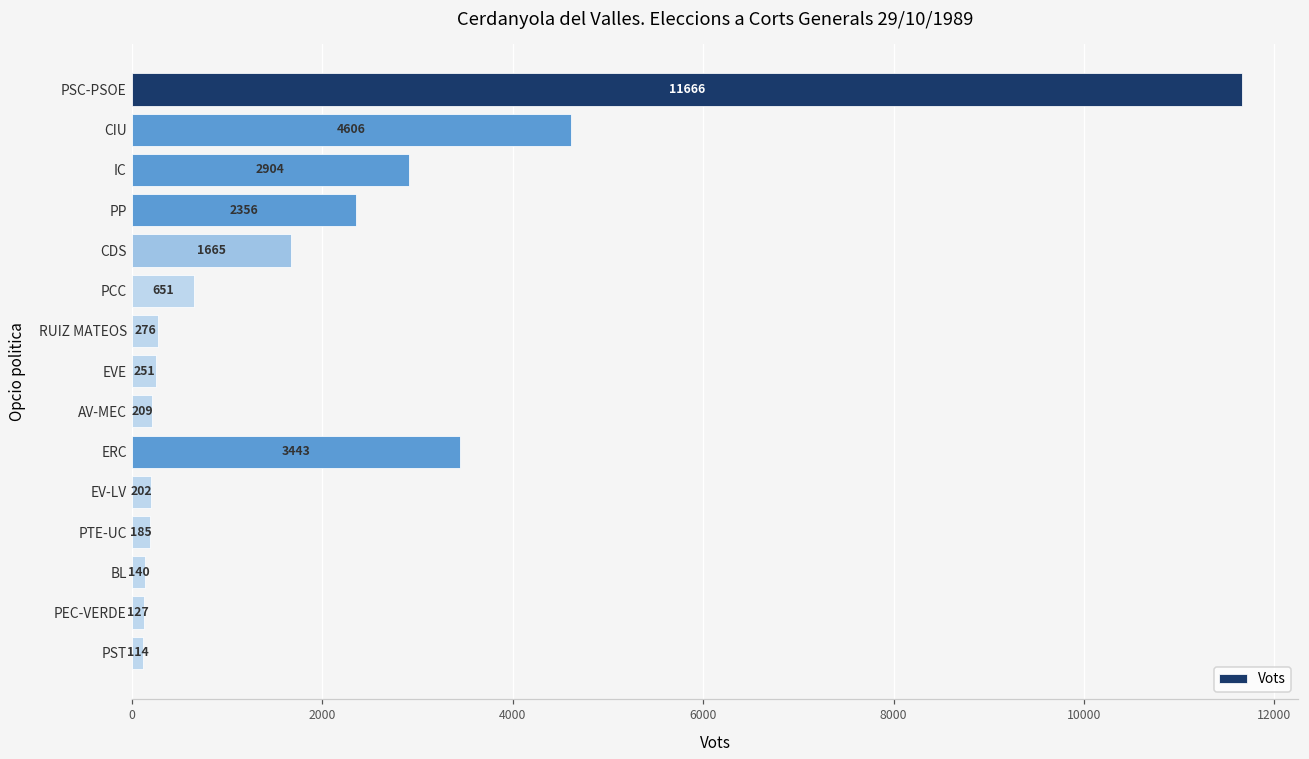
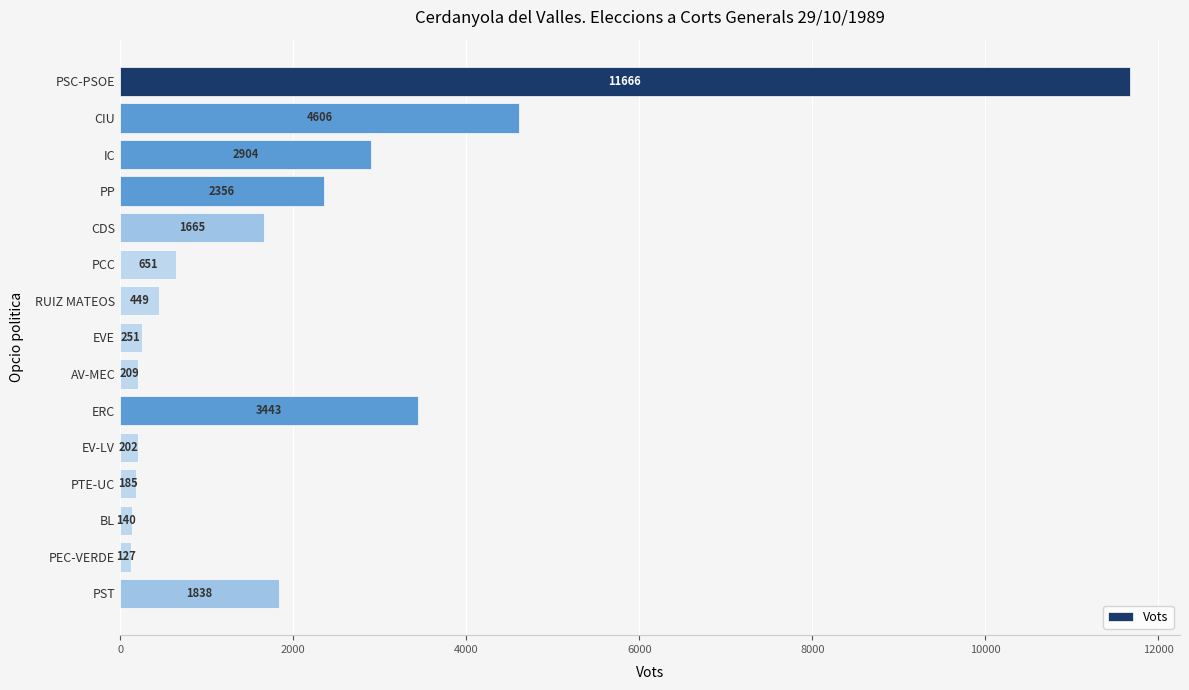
  {
    "PSC-PSOE": 11666,
    "CIU": 4606,
    "IC": 2904,
    "PP": 2356,
    "CDS": 1665,
    "PCC": 651,
-   "RUIZ MATEOS": 276,
+   "RUIZ MATEOS": 449,
    "EVE": 251,
    "AV-MEC": 209,
    "ERC": 3443,
    "EV-LV": 202,
    "PTE-UC": 185,
    "BL": 140,
    "PEC-VERDE": 127,
-   "PST": 114
+   "PST": 1838
  }
